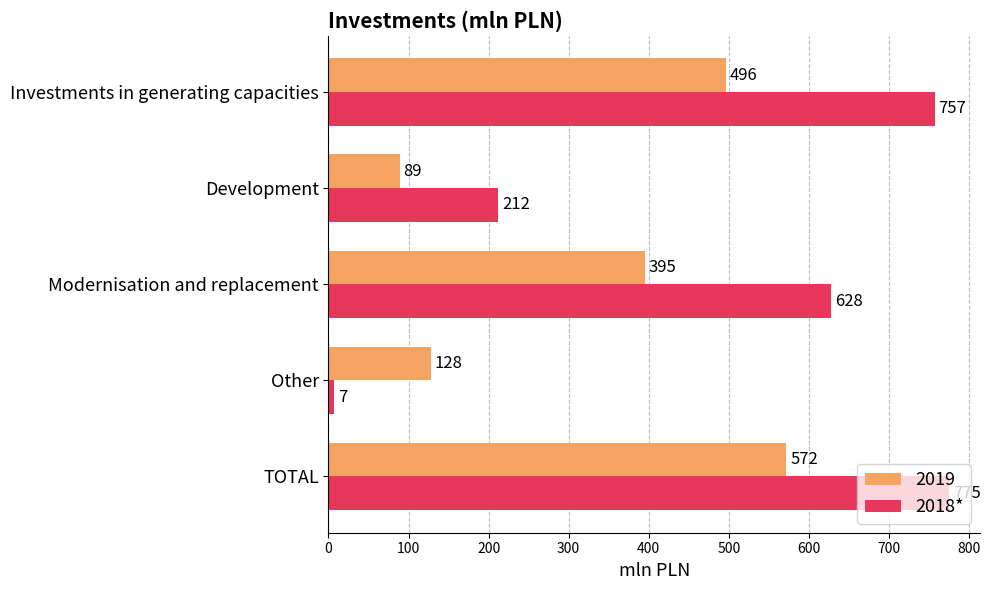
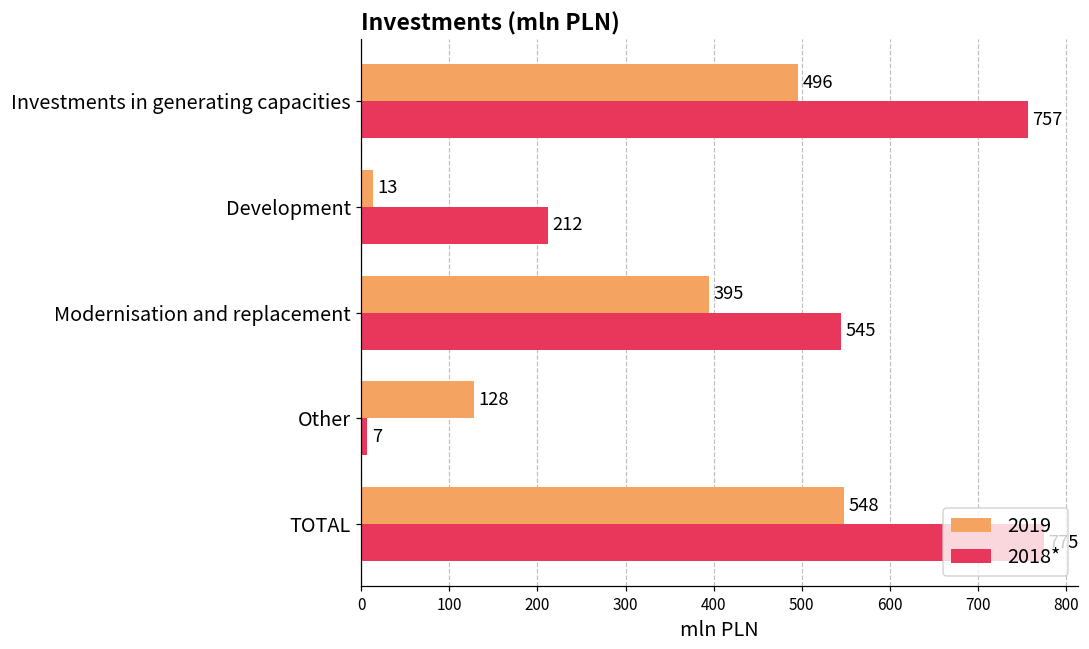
  {
    "2019": {
      "Investments in generating capacities": 496,
-     "Development": 89,
+     "Development": 13,
      "Modernisation and replacement": 395,
      "Other": 128,
-     "TOTAL": 572
+     "TOTAL": 548
    },
    "2018*": {
      "Investments in generating capacities": 757,
      "Development": 212,
-     "Modernisation and replacement": 628,
+     "Modernisation and replacement": 545,
      "Other": 7
    }
  }
